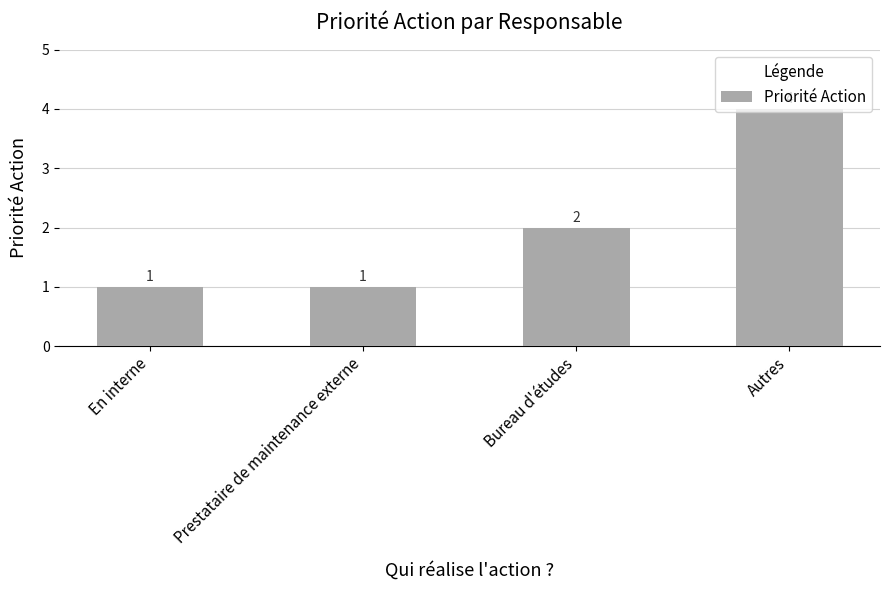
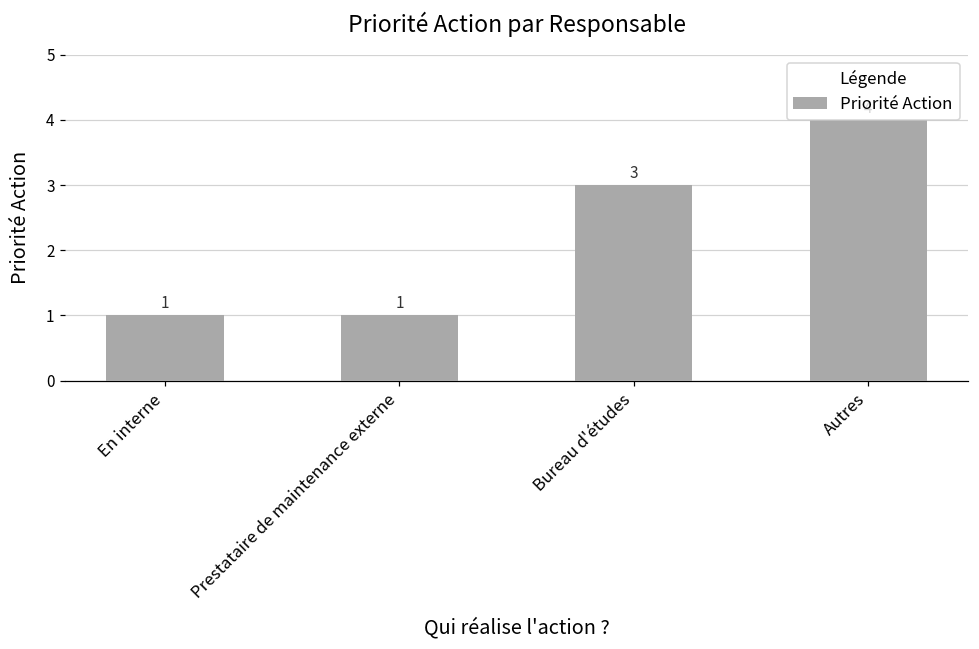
  {
    "En interne": 1,
    "Prestataire de maintenance externe": 1,
-   "Bureau d'études": 2
+   "Bureau d'études": 3
  }
